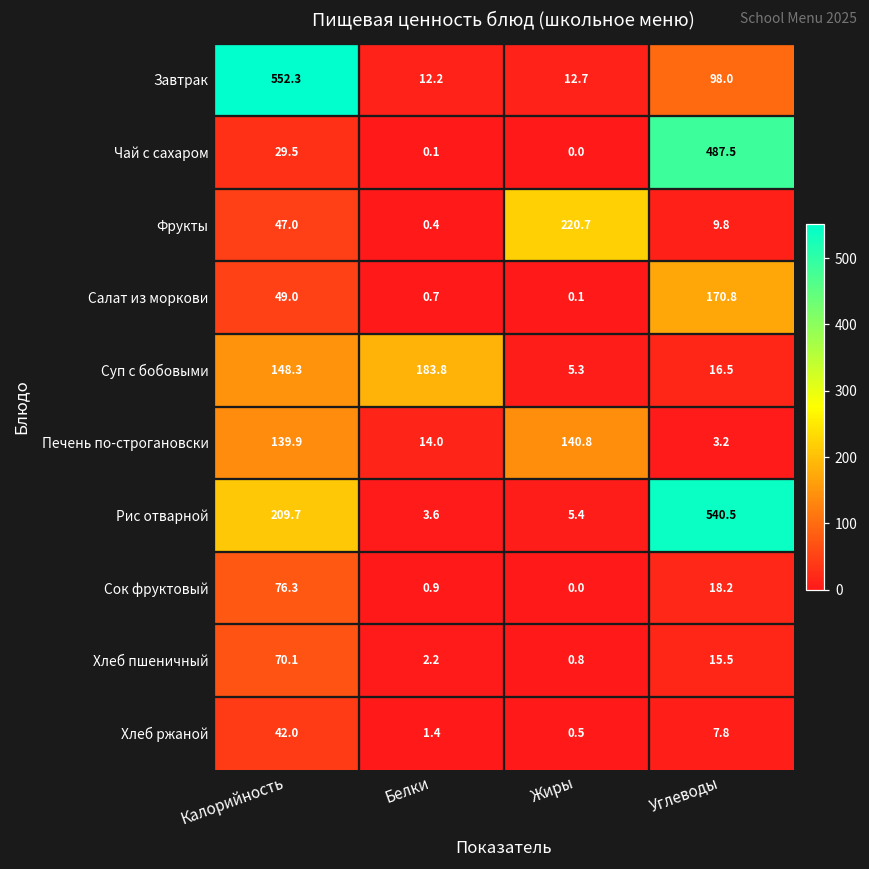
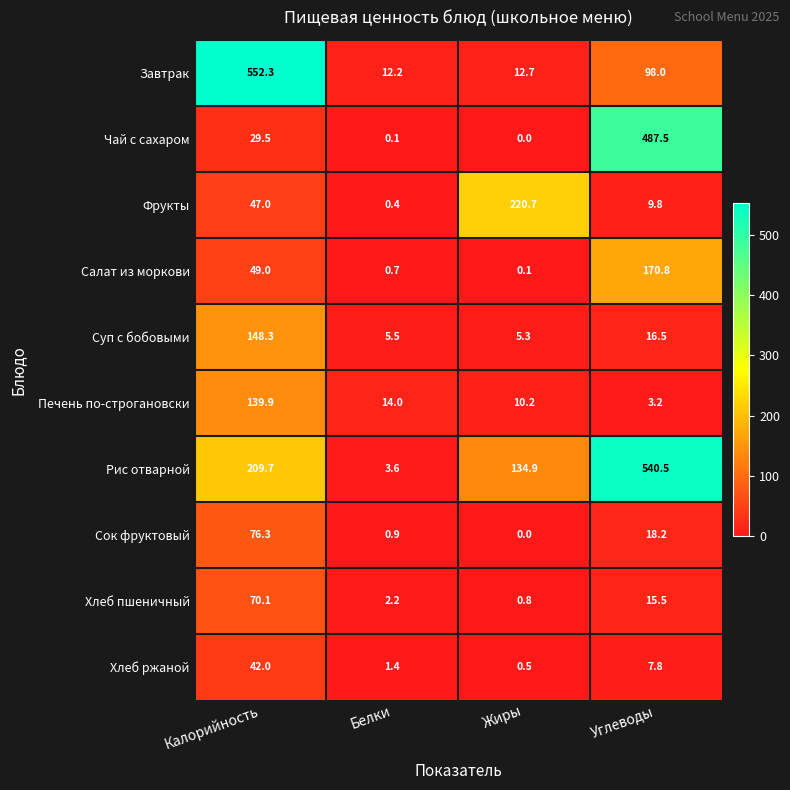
  {
    "Завтрак": {
      "Калорийность": 552.3,
      "Белки": 12.2,
      "Жиры": 12.7,
      "Углеводы": 98.0
    },
    "Чай с сахаром": {
      "Калорийность": 29.5,
      "Белки": 0.1,
      "Жиры": 0.0,
      "Углеводы": 487.5
    },
    "Фрукты": {
      "Калорийность": 47.0,
      "Белки": 0.4,
      "Жиры": 220.7,
      "Углеводы": 9.8
    },
    "Салат из моркови": {
      "Калорийность": 49.0,
      "Белки": 0.7,
      "Жиры": 0.1,
      "Углеводы": 170.8
    },
    "Суп с бобовыми": {
      "Калорийность": 148.3,
-     "Белки": 183.8,
+     "Белки": 5.5,
      "Жиры": 5.3,
      "Углеводы": 16.5
    },
    "Печень по-строгановски": {
      "Калорийность": 139.9,
      "Белки": 14.0,
-     "Жиры": 140.8,
+     "Жиры": 10.2,
      "Углеводы": 3.2
    },
    "Рис отварной": {
      "Калорийность": 209.7,
      "Белки": 3.6,
-     "Жиры": 5.4,
+     "Жиры": 134.9,
      "Углеводы": 540.5
    },
    "Сок фруктовый": {
      "Калорийность": 76.3,
      "Белки": 0.9,
      "Жиры": 0.0,
      "Углеводы": 18.2
    },
    "Хлеб пшеничный": {
      "Калорийность": 70.1,
      "Белки": 2.2,
      "Жиры": 0.8,
      "Углеводы": 15.5
    },
    "Хлеб ржаной": {
      "Калорийность": 42.0,
      "Белки": 1.4,
      "Жиры": 0.5,
      "Углеводы": 7.8
    }
  }
